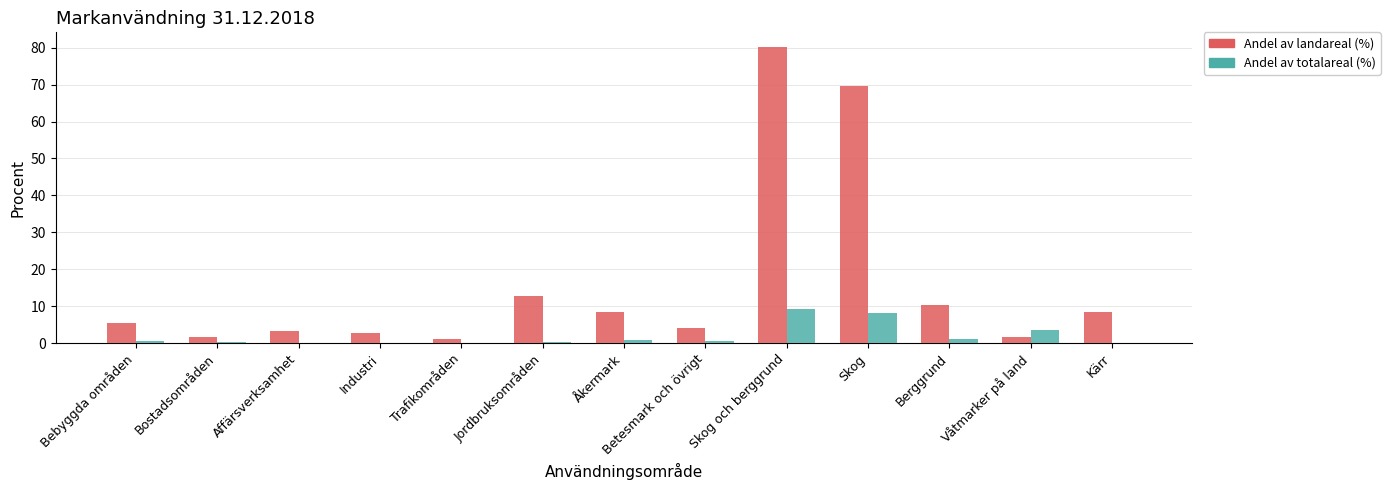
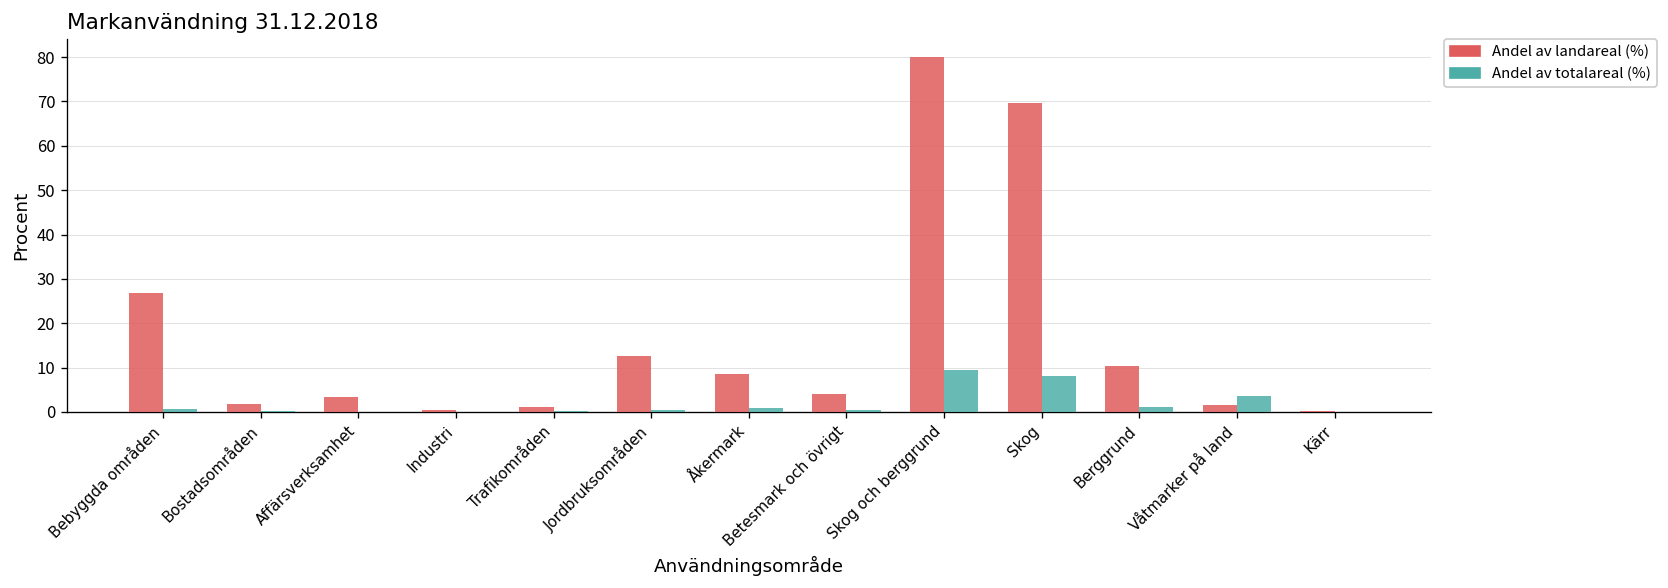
  {
    "Andel av landareal (%)": {
-     "Bebyggda områden": 6,
+     "Bebyggda områden": 27,
      "Bostadsområden": 2,
      "Affärsverksamhet": 3,
-     "Industri": 3,
+     "Industri": 0,
      "Trafikområden": 1,
      "Jordbruksområden": 13,
      "Åkermark": 8,
      "Betesmark och övrigt": 4,
      "Skog och berggrund": 80,
      "Skog": 70,
      "Berggrund": 10,
      "Våtmarker på land": 2,
-     "Kärr": 8
+     "Kärr": 0
    },
    "Andel av totalareal (%)": {
      "Åkermark": 1,
      "Skog och berggrund": 9,
      "Skog": 8,
      "Berggrund": 1,
      "Våtmarker på land": 4
    }
  }
